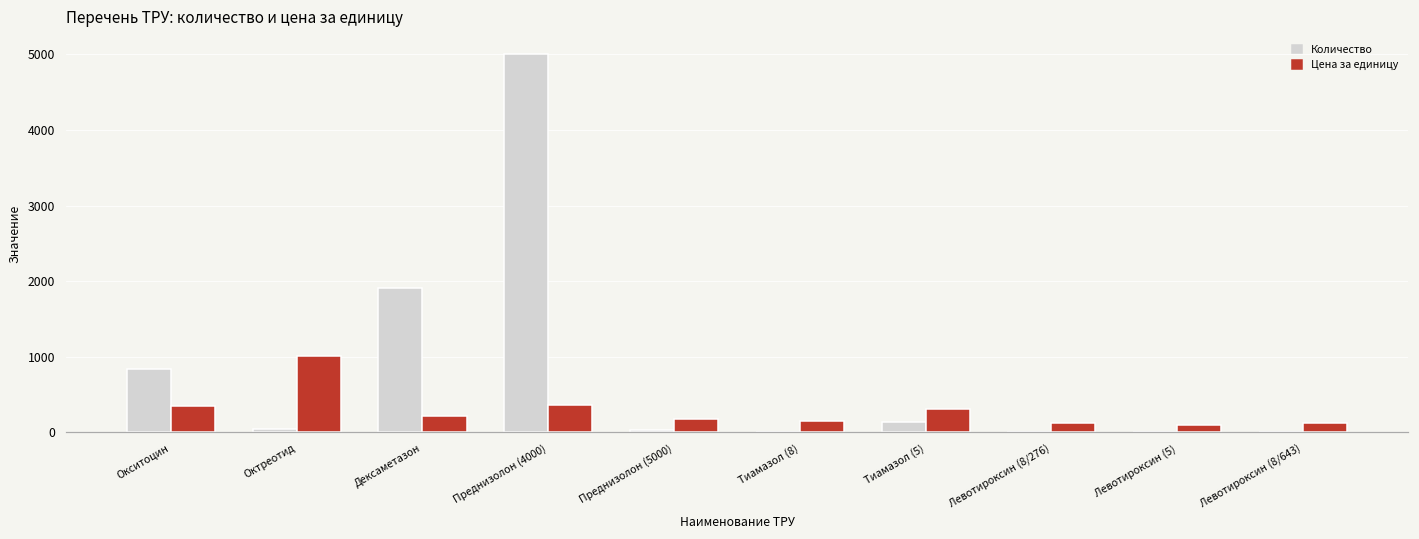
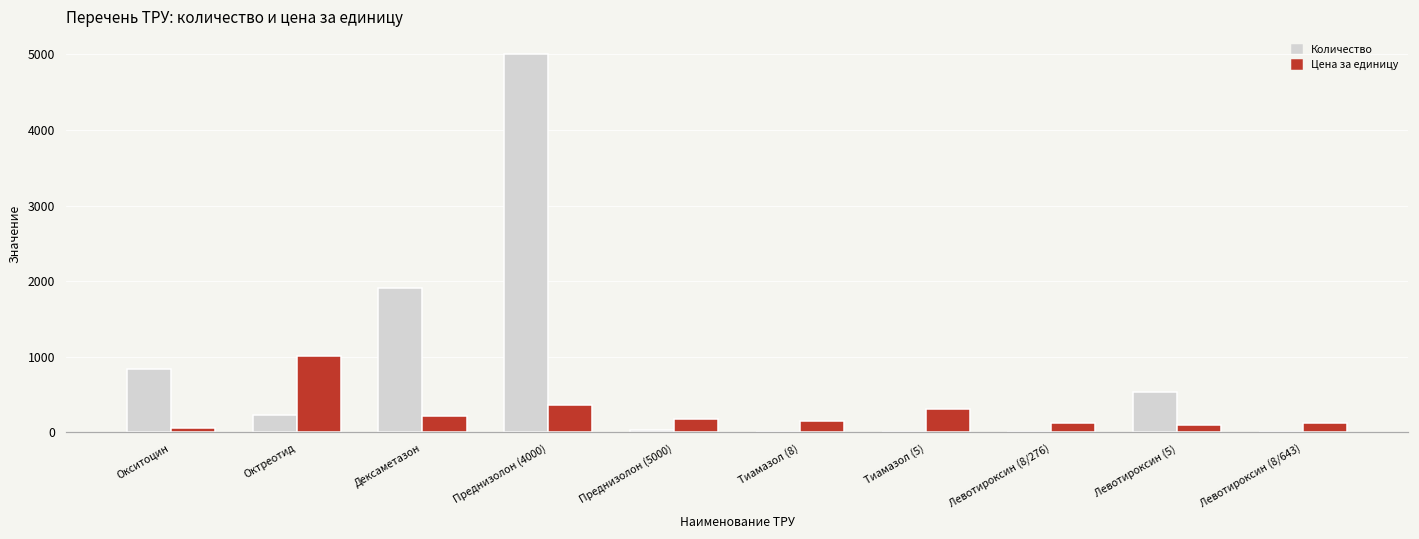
  {
    "Количество": {
      "Окситоцин": 800,
-     "Октреотид": 100,
+     "Октреотид": 200,
      "Дексаметазон": 1900,
      "Преднизолон (4000)": 5000,
-     "Тиамазол (5)": 100,
-     "Левотироксин (5)": 0
+     "Тиамазол (5)": 0,
+     "Левотироксин (5)": 500
    },
    "Цена за единицу": {
-     "Окситоцин": 400,
+     "Окситоцин": 100,
      "Октреотид": 1000,
      "Дексаметазон": 200,
      "Преднизолон (4000)": 400,
      "Преднизолон (5000)": 200,
      "Тиамазол (8)": 200,
      "Тиамазол (5)": 300,
      "Левотироксин (8/276)": 100,
      "Левотироксин (5)": 100,
      "Левотироксин (8/643)": 100
    }
  }
